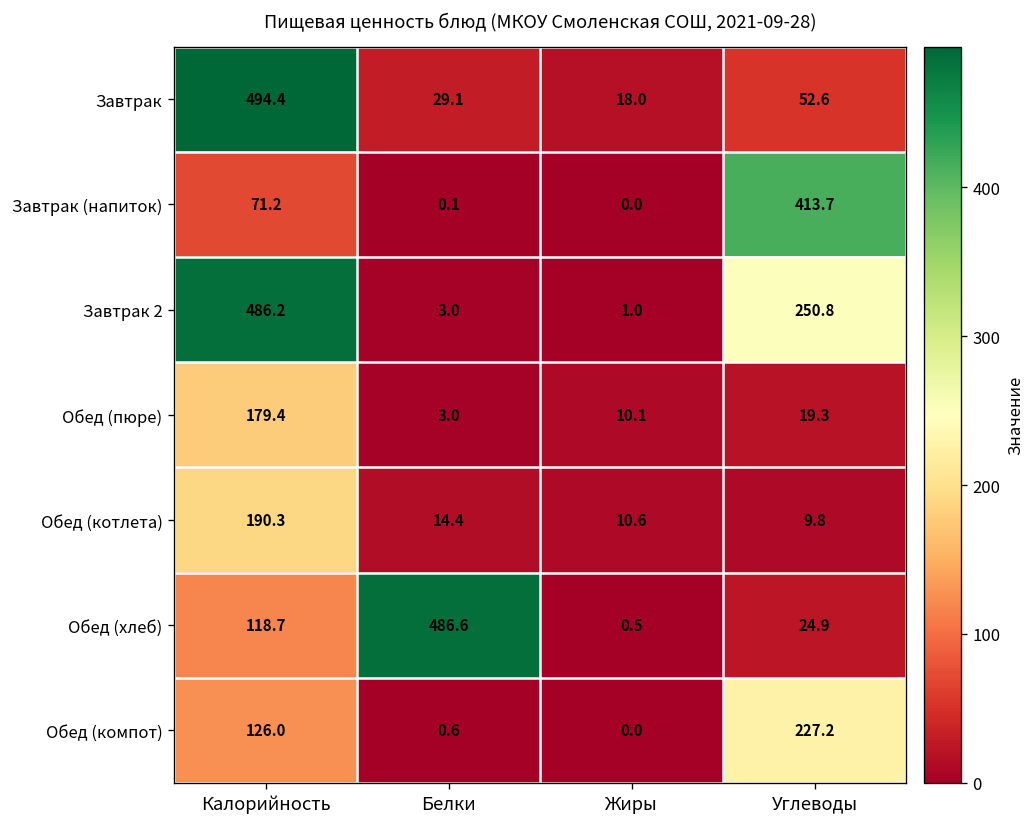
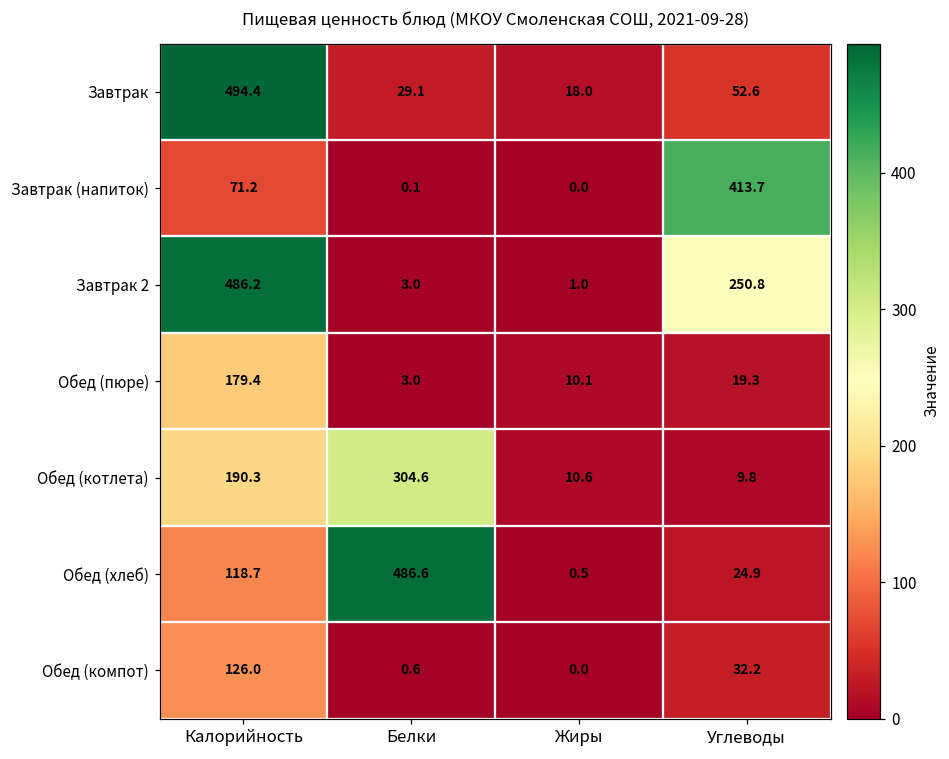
  {
    "Завтрак": {
      "Калорийность": 494.4,
      "Белки": 29.1,
      "Жиры": 18.0,
      "Углеводы": 52.6
    },
    "Завтрак (напиток)": {
      "Калорийность": 71.2,
      "Белки": 0.1,
      "Жиры": 0.0,
      "Углеводы": 413.7
    },
    "Завтрак 2": {
      "Калорийность": 486.2,
      "Белки": 3.0,
      "Жиры": 1.0,
      "Углеводы": 250.8
    },
    "Обед (пюре)": {
      "Калорийность": 179.4,
      "Белки": 3.0,
      "Жиры": 10.1,
      "Углеводы": 19.3
    },
    "Обед (котлета)": {
      "Калорийность": 190.3,
-     "Белки": 14.4,
+     "Белки": 304.6,
      "Жиры": 10.6,
      "Углеводы": 9.8
    },
    "Обед (хлеб)": {
      "Калорийность": 118.7,
      "Белки": 486.6,
      "Жиры": 0.5,
      "Углеводы": 24.9
    },
    "Обед (компот)": {
      "Калорийность": 126.0,
      "Белки": 0.6,
      "Жиры": 0.0,
-     "Углеводы": 227.2
+     "Углеводы": 32.2
    }
  }
